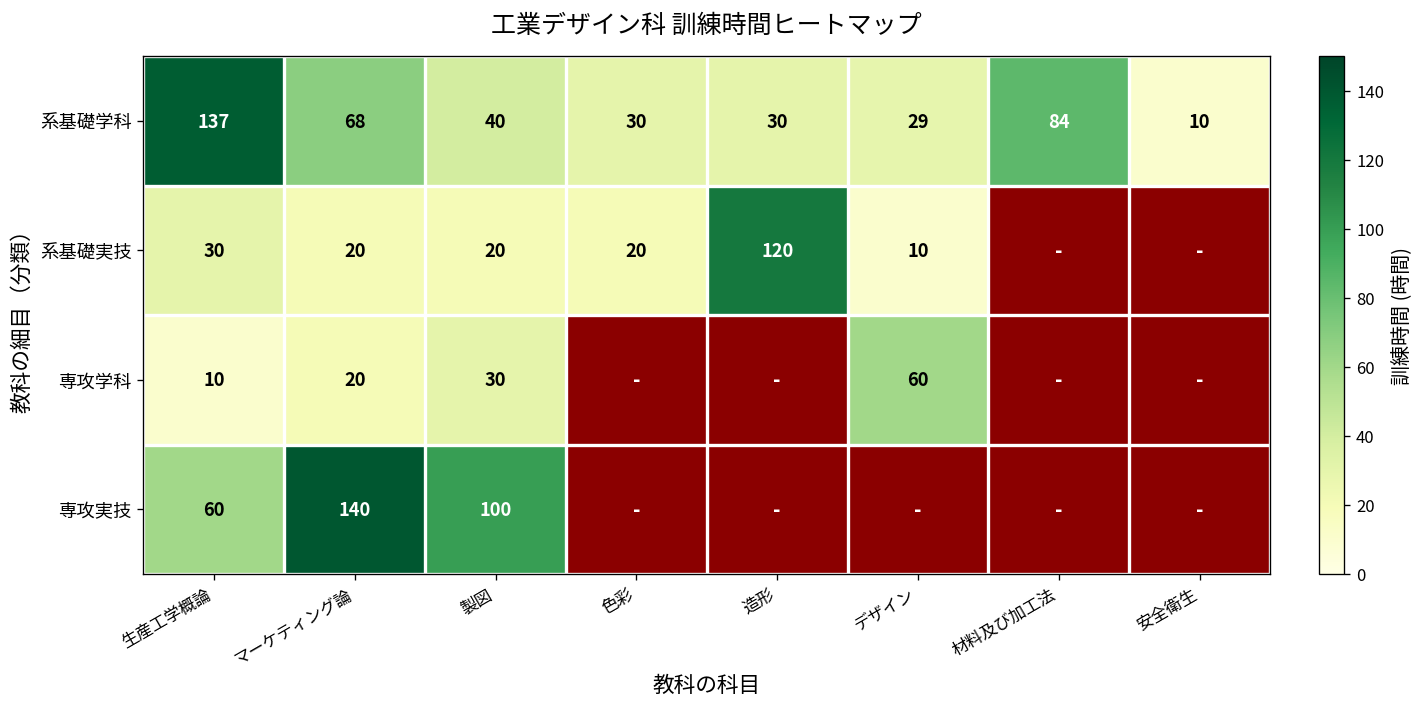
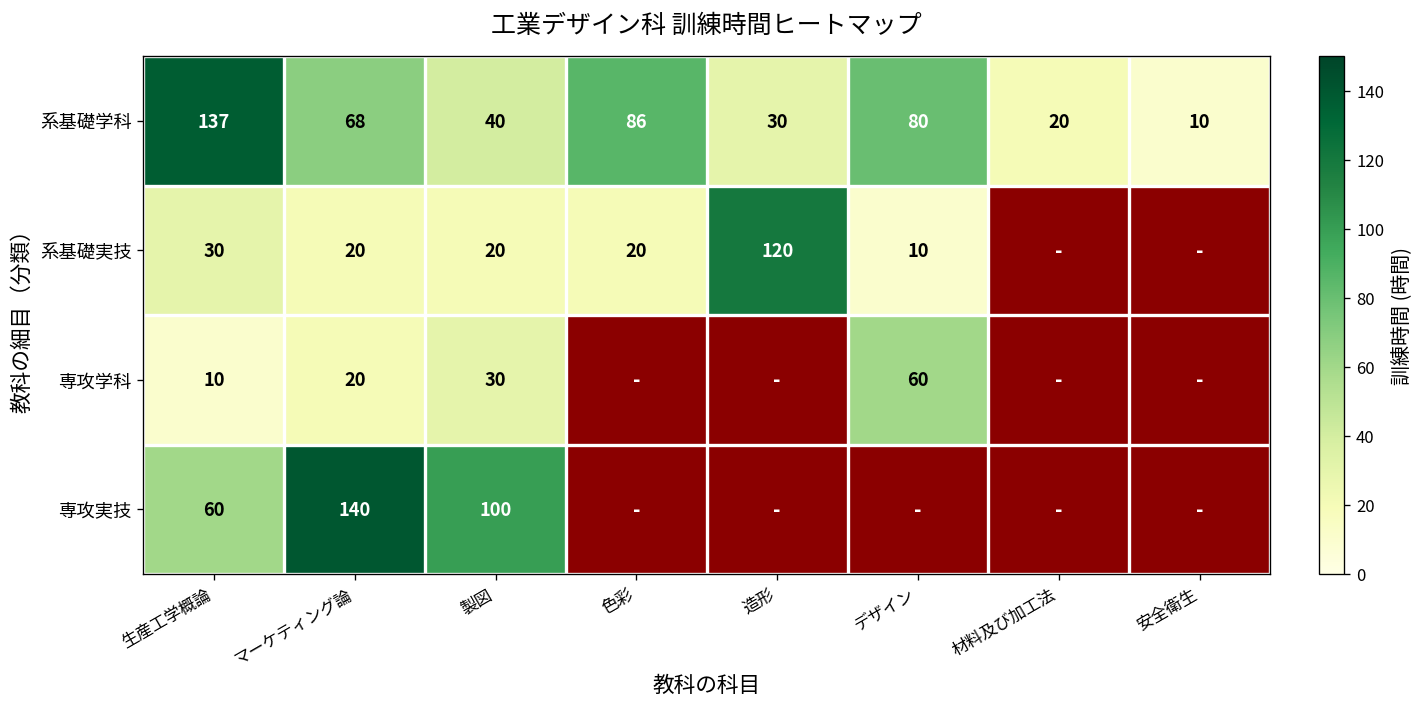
  {
    "系基礎学科": {
      "生産工学概論": 137,
      "マーケティング論": 68,
      "製図": 40,
-     "色彩": 30,
+     "色彩": 86,
      "造形": 30,
-     "デザイン": 29,
-     "材料及び加工法": 84,
+     "デザイン": 80,
+     "材料及び加工法": 20,
      "安全衛生": 10
    },
    "系基礎実技": {
      "生産工学概論": 30,
      "マーケティング論": 20,
      "製図": 20,
      "色彩": 20,
      "造形": 120,
      "デザイン": 10
    },
    "専攻学科": {
      "生産工学概論": 10,
      "マーケティング論": 20,
      "製図": 30,
      "デザイン": 60
    },
    "専攻実技": {
      "生産工学概論": 60,
      "マーケティング論": 140,
      "製図": 100
    }
  }
